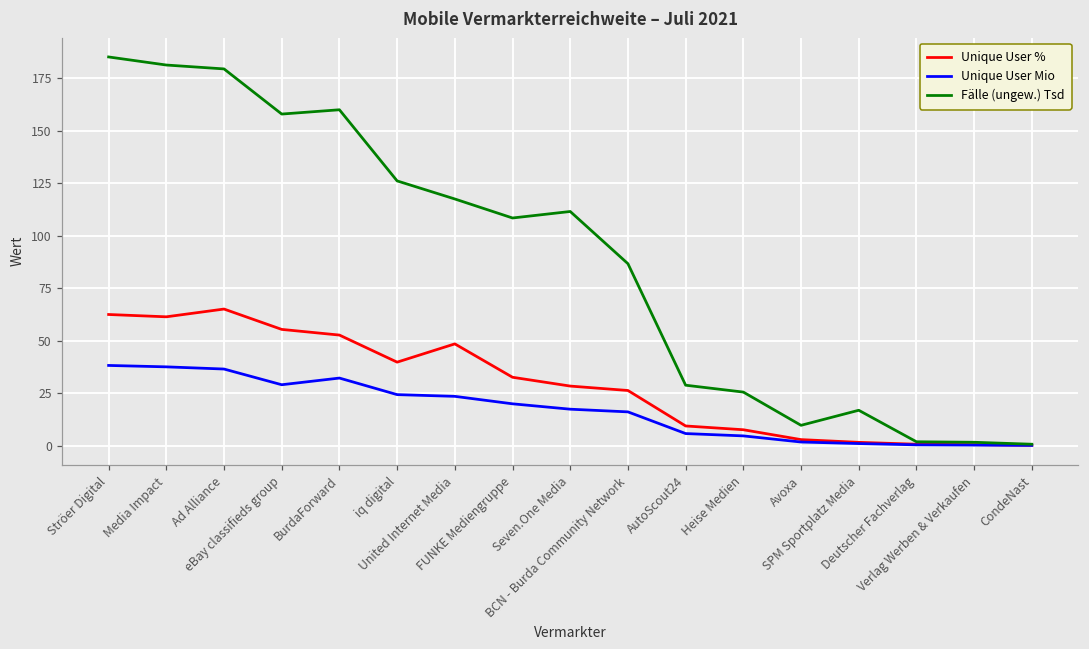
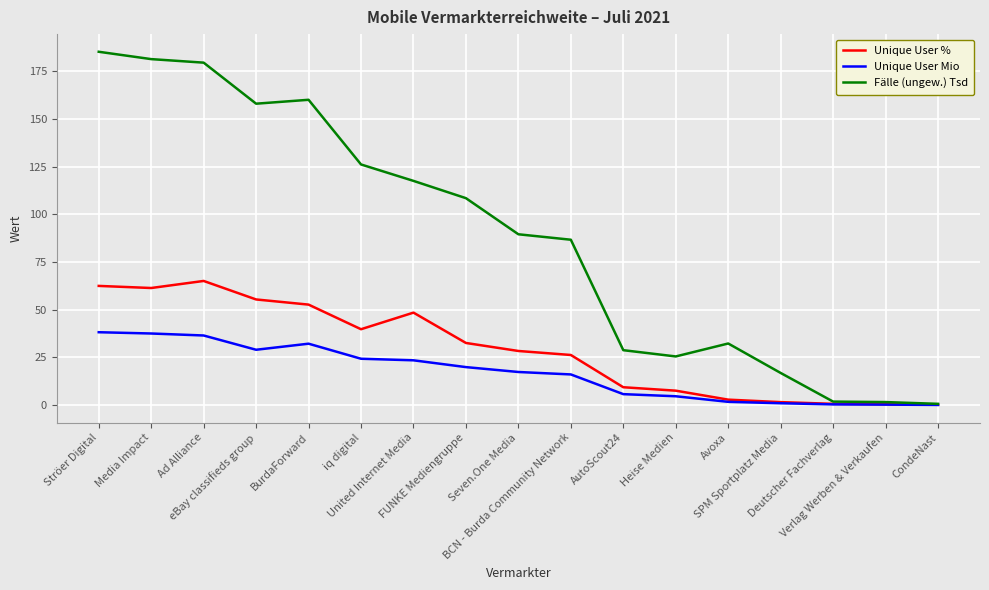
  {
    "Unique User %": {
      "Ströer Digital": 63,
      "Media Impact": 61,
      "Ad Alliance": 65,
      "eBay classifieds group": 55,
      "BurdaForward": 53,
      "iq digital": 40,
      "United Internet Media": 49,
      "FUNKE Mediengruppe": 33,
      "Seven.One Media": 28,
      "BCN - Burda Community Network": 26,
      "AutoScout24": 9,
      "Heise Medien": 8
    },
    "Unique User Mio": {
      "Ströer Digital": 38,
      "Media Impact": 38,
      "Ad Alliance": 37,
      "eBay classifieds group": 29,
      "BurdaForward": 32,
      "iq digital": 24,
      "United Internet Media": 24,
      "FUNKE Mediengruppe": 20,
      "Seven.One Media": 17,
      "BCN - Burda Community Network": 16,
      "AutoScout24": 6,
      "Heise Medien": 5
    },
    "Fälle (ungew.) Tsd": {
      "Ströer Digital": 185,
      "Media Impact": 181,
      "Ad Alliance": 179,
      "eBay classifieds group": 158,
      "BurdaForward": 160,
      "iq digital": 126,
      "United Internet Media": 118,
      "FUNKE Mediengruppe": 108,
-     "Seven.One Media": 112,
+     "Seven.One Media": 90,
      "BCN - Burda Community Network": 87,
      "AutoScout24": 29,
      "Heise Medien": 26,
-     "Avoxa": 10,
+     "Avoxa": 32,
      "SPM Sportplatz Media": 17
    }
  }
